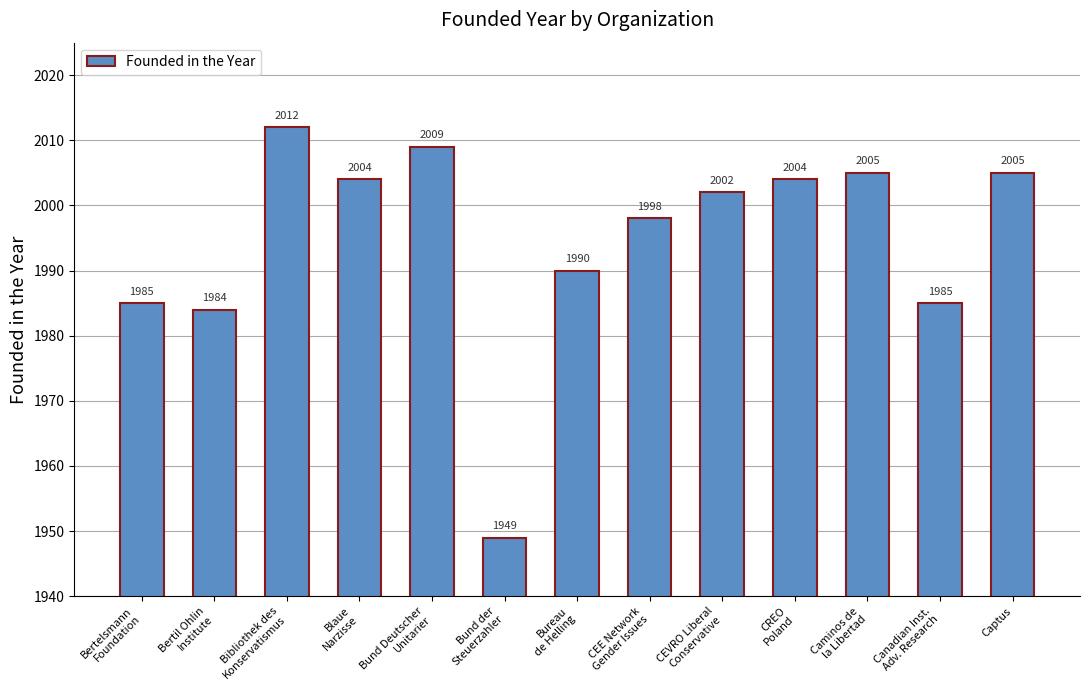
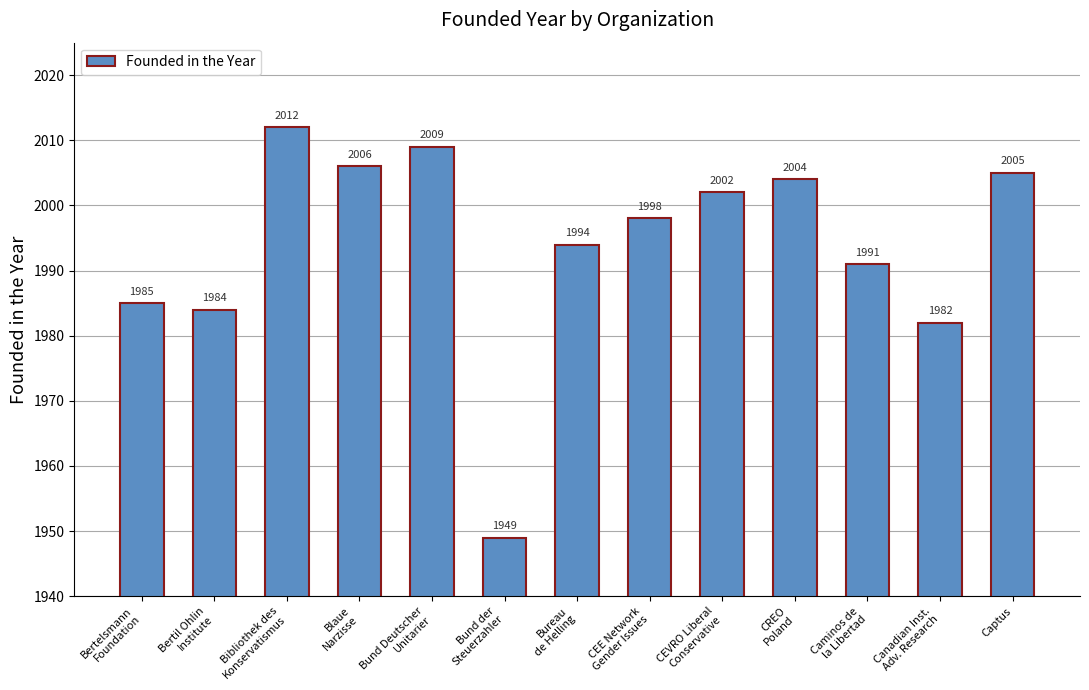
  {
    "Bertelsmann Foundation": 1985,
    "Bertil Ohlin Institute": 1984,
    "Bibliothek des Konservatismus": 2012,
-   "Blaue Narzisse": 2004,
+   "Blaue Narzisse": 2006,
    "Bund Deutscher Unitarier": 2009,
    "Bund der Steuerzahler": 1949,
-   "Bureau de Helling": 1990,
+   "Bureau de Helling": 1994,
    "CEE Network Gender Issues": 1998,
    "CEVRO Liberal Conservative": 2002,
    "CREO Poland": 2004,
-   "Caminos de la Libertad": 2005,
-   "Canadian Inst. Adv. Research": 1985,
+   "Caminos de la Libertad": 1991,
+   "Canadian Inst. Adv. Research": 1982,
    "Captus": 2005
  }
